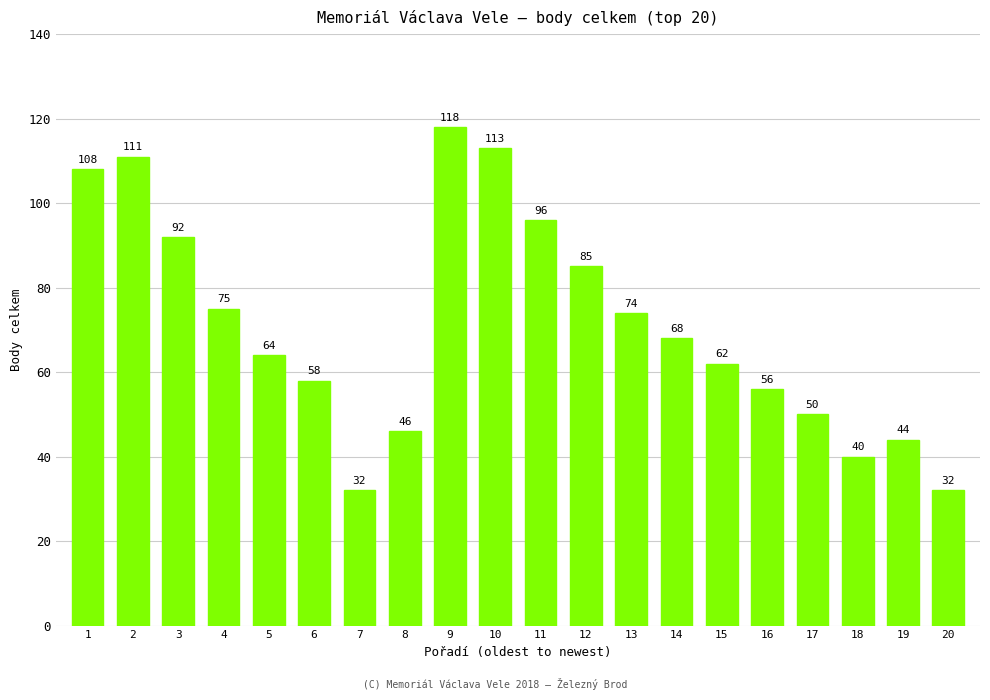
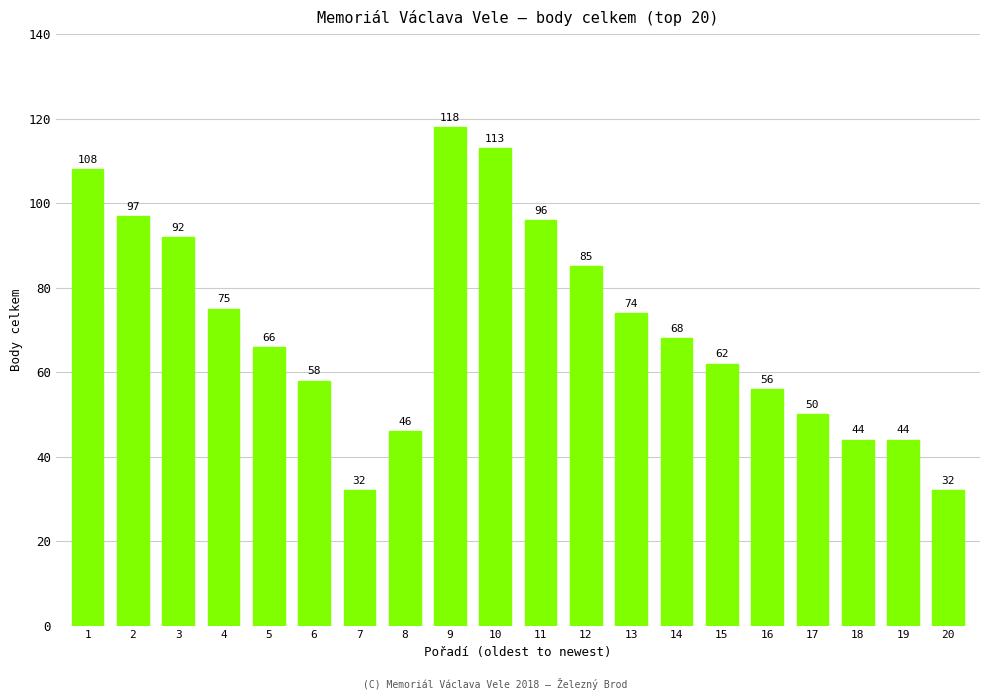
  {
    "1": 108,
-   "2": 111,
+   "2": 97,
    "3": 92,
    "4": 75,
-   "5": 64,
+   "5": 66,
    "6": 58,
    "7": 32,
    "8": 46,
    "9": 118,
    "10": 113,
    "11": 96,
    "12": 85,
    "13": 74,
    "14": 68,
    "15": 62,
    "16": 56,
    "17": 50,
-   "18": 40,
+   "18": 44,
    "19": 44,
    "20": 32
  }
